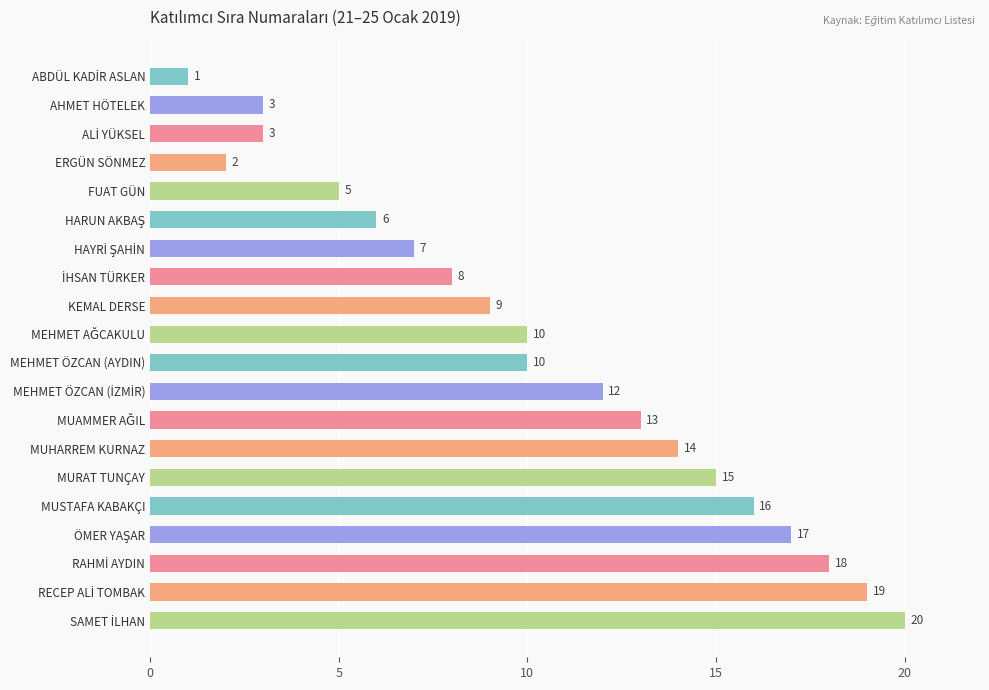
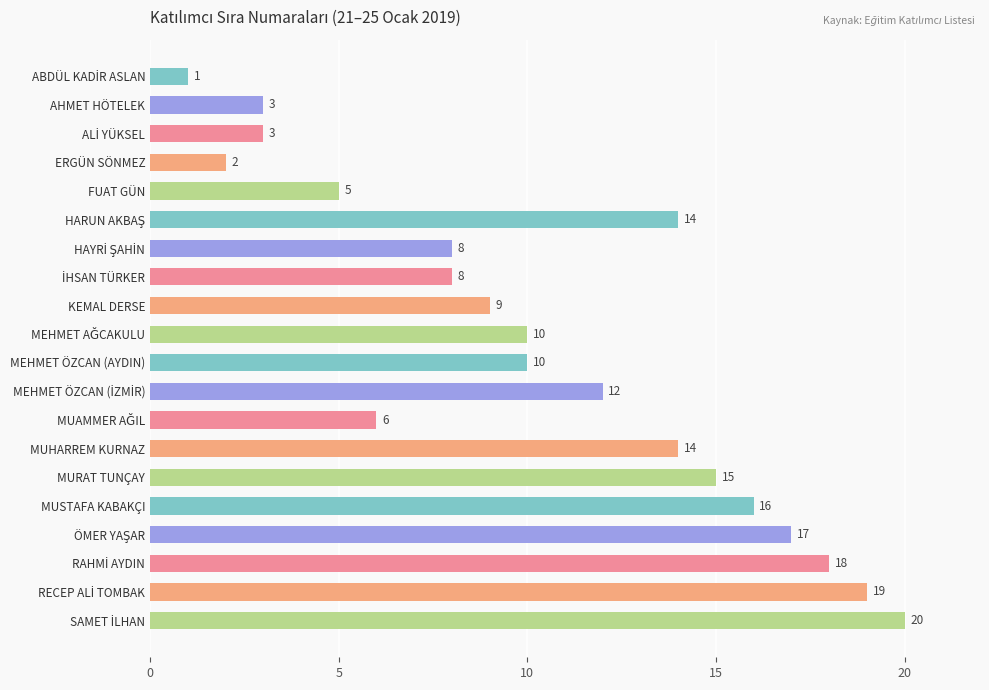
  {
    "ABDÜL KADİR ASLAN": 1,
    "AHMET HÖTELEK": 3,
    "ALİ YÜKSEL": 3,
    "ERGÜN SÖNMEZ": 2,
    "FUAT GÜN": 5,
-   "HARUN AKBAŞ": 6,
-   "HAYRİ ŞAHİN": 7,
+   "HARUN AKBAŞ": 14,
+   "HAYRİ ŞAHİN": 8,
    "İHSAN TÜRKER": 8,
    "KEMAL DERSE": 9,
    "MEHMET AĞCAKULU": 10,
    "MEHMET ÖZCAN (AYDIN)": 10,
    "MEHMET ÖZCAN (İZMİR)": 12,
-   "MUAMMER AĞIL": 13,
+   "MUAMMER AĞIL": 6,
    "MUHARREM KURNAZ": 14,
    "MURAT TUNÇAY": 15,
    "MUSTAFA KABAKÇI": 16,
    "ÖMER YAŞAR": 17,
    "RAHMİ AYDIN": 18,
    "RECEP ALİ TOMBAK": 19,
    "SAMET İLHAN": 20
  }
